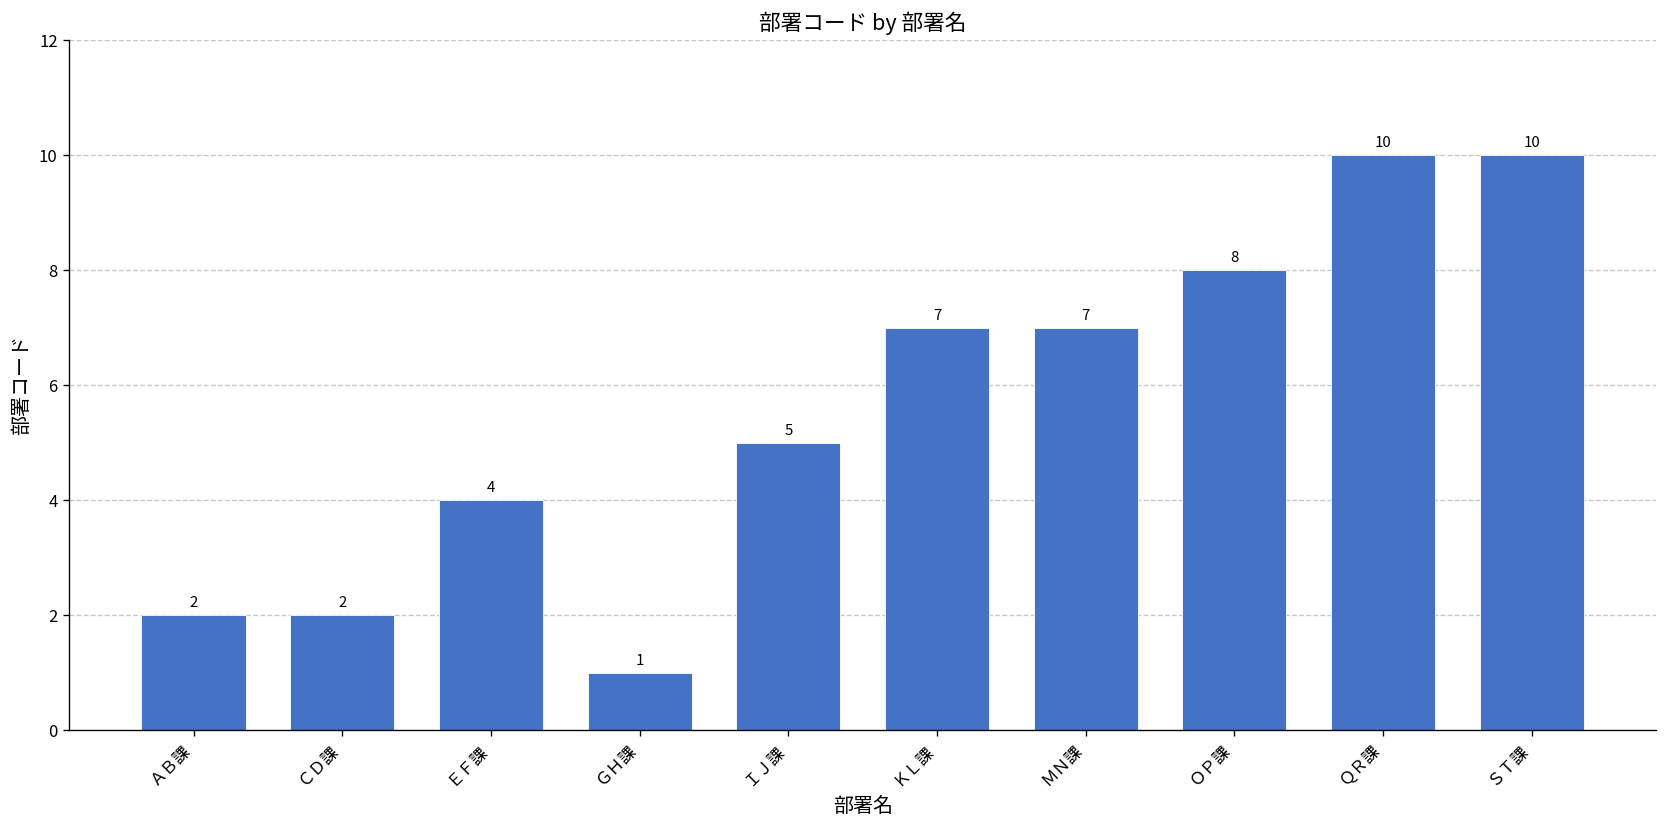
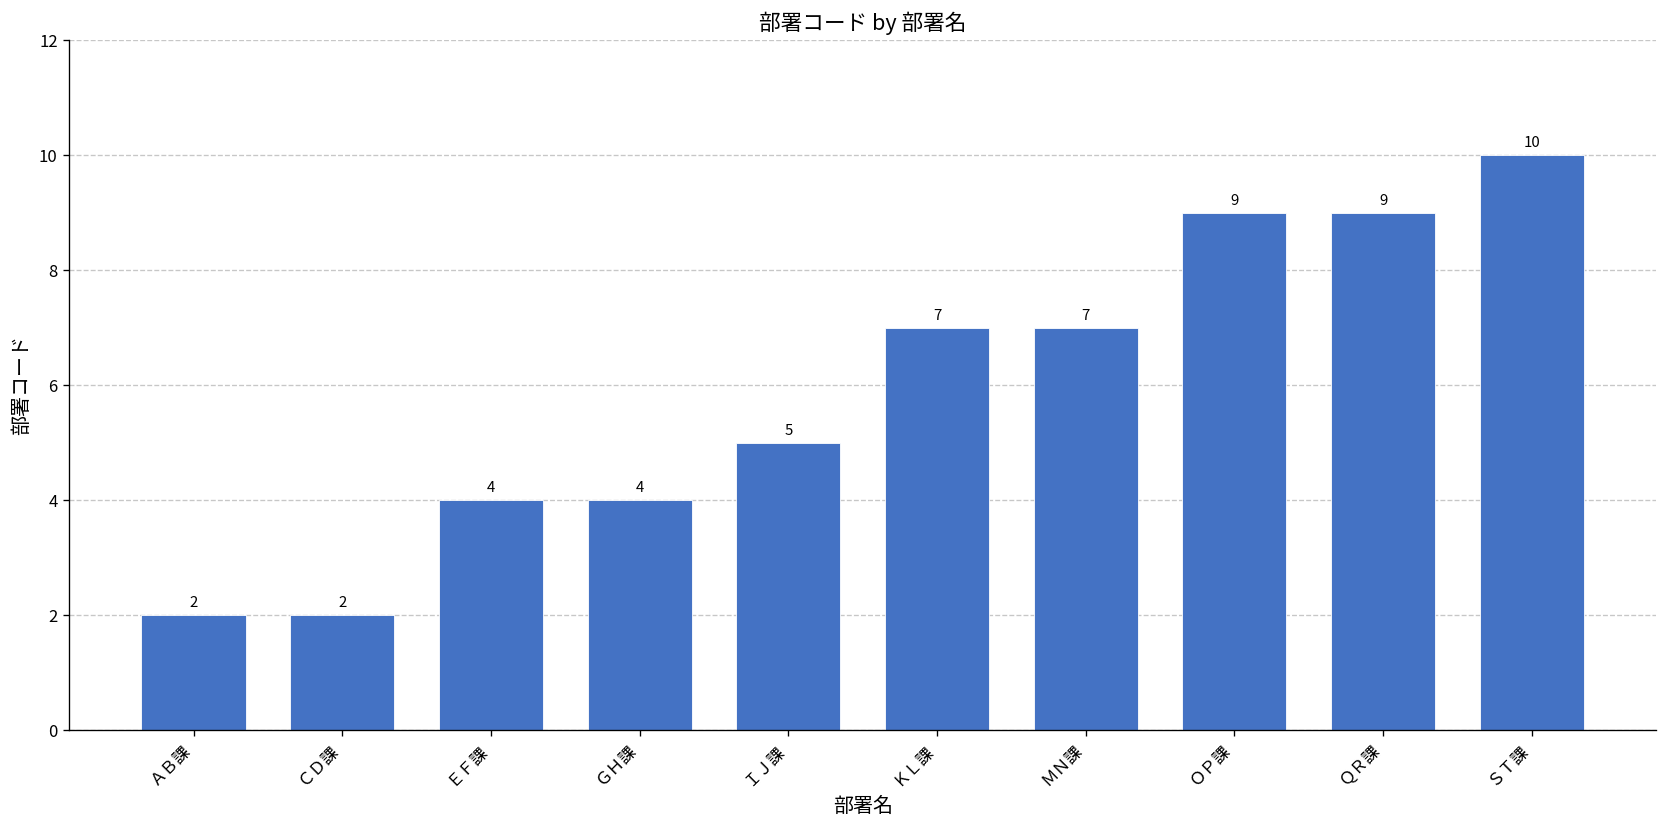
  {
    "ＡＢ課": 2,
    "ＣＤ課": 2,
    "ＥＦ課": 4,
-   "ＧＨ課": 1,
+   "ＧＨ課": 4,
    "ＩＪ課": 5,
    "ＫＬ課": 7,
    "ＭＮ課": 7,
-   "ＯＰ課": 8,
-   "ＱＲ課": 10,
+   "ＯＰ課": 9,
+   "ＱＲ課": 9,
    "ＳＴ課": 10
  }
